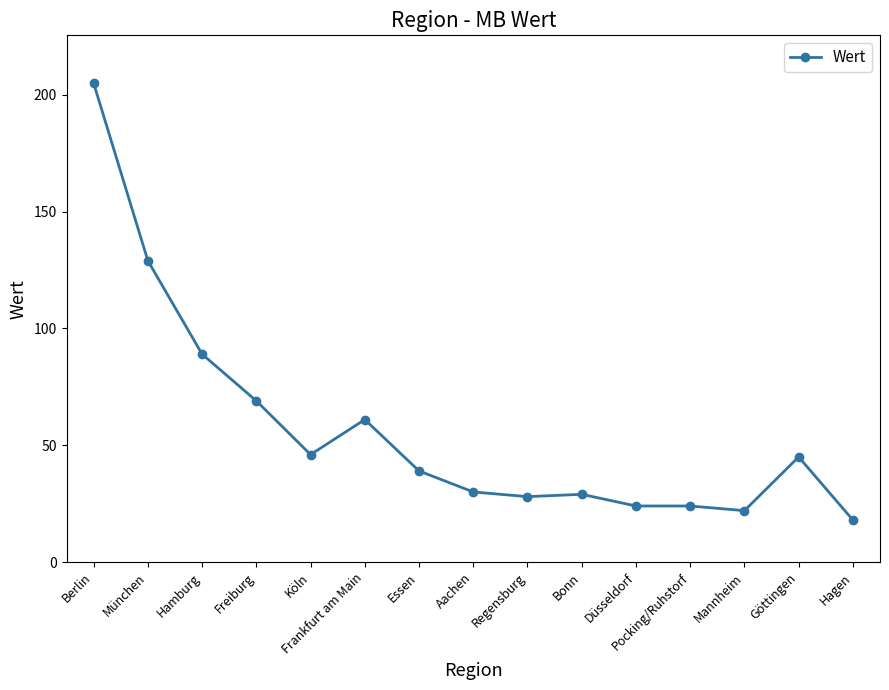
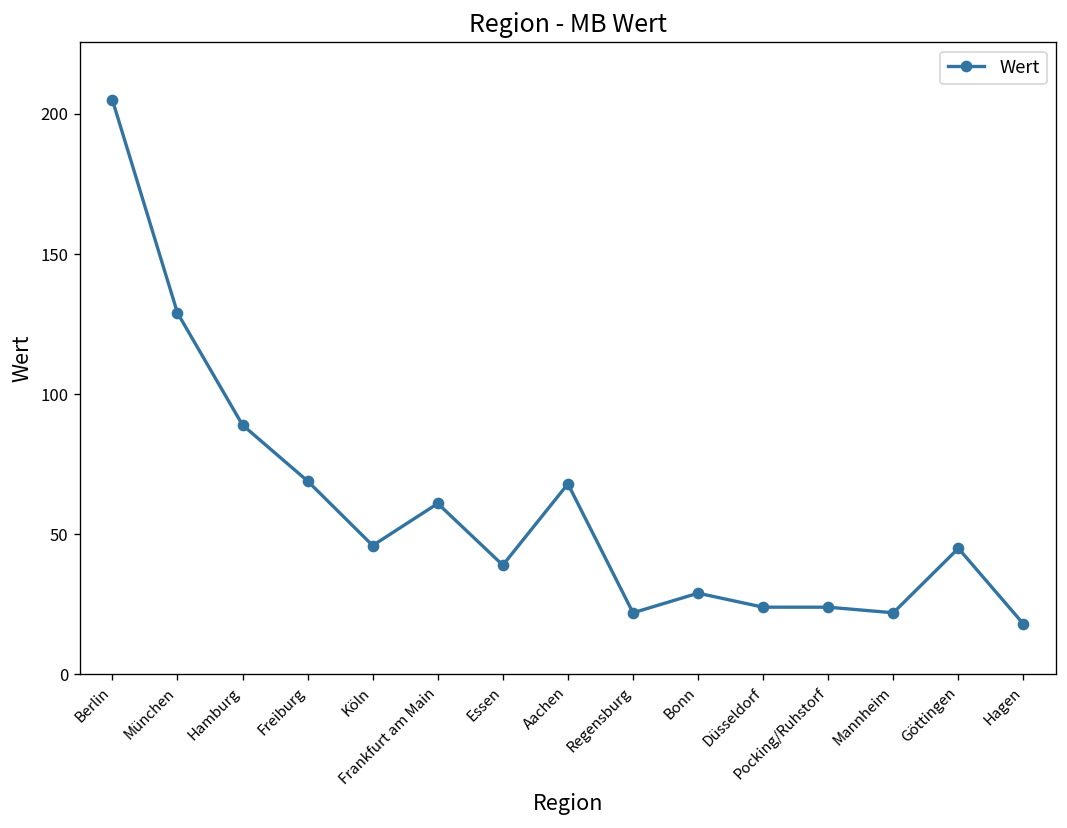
  {
    "Berlin": 205,
    "München": 129,
    "Hamburg": 89,
    "Freiburg": 69,
    "Köln": 46,
    "Frankfurt am Main": 61,
    "Essen": 39,
-   "Aachen": 30,
-   "Regensburg": 28,
+   "Aachen": 68,
+   "Regensburg": 22,
    "Bonn": 29,
    "Düsseldorf": 24,
    "Pocking/Ruhstorf": 24,
    "Mannheim": 22,
    "Göttingen": 45,
    "Hagen": 18
  }
